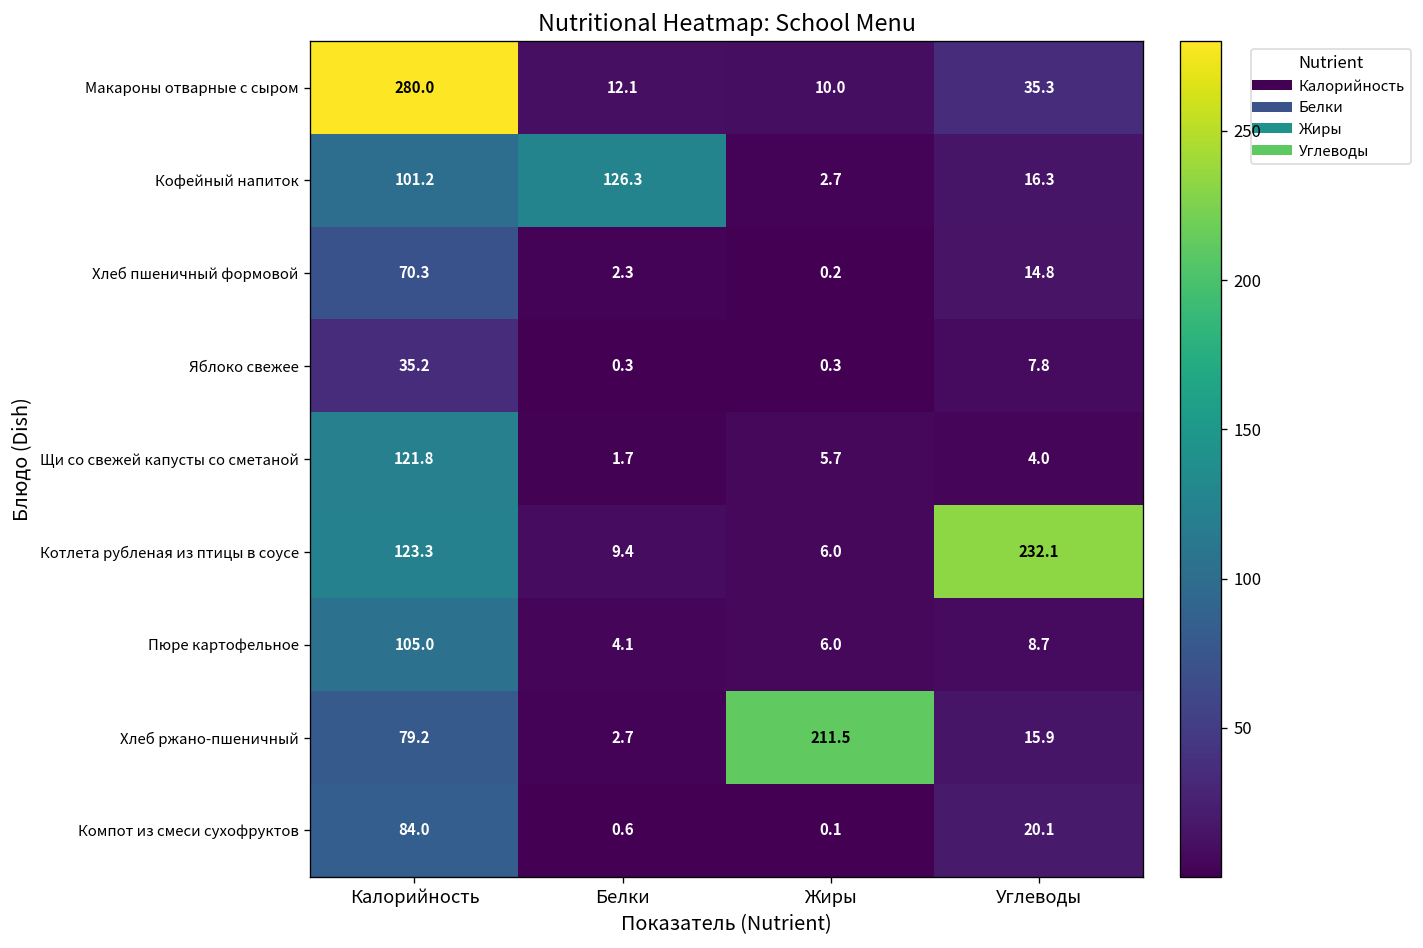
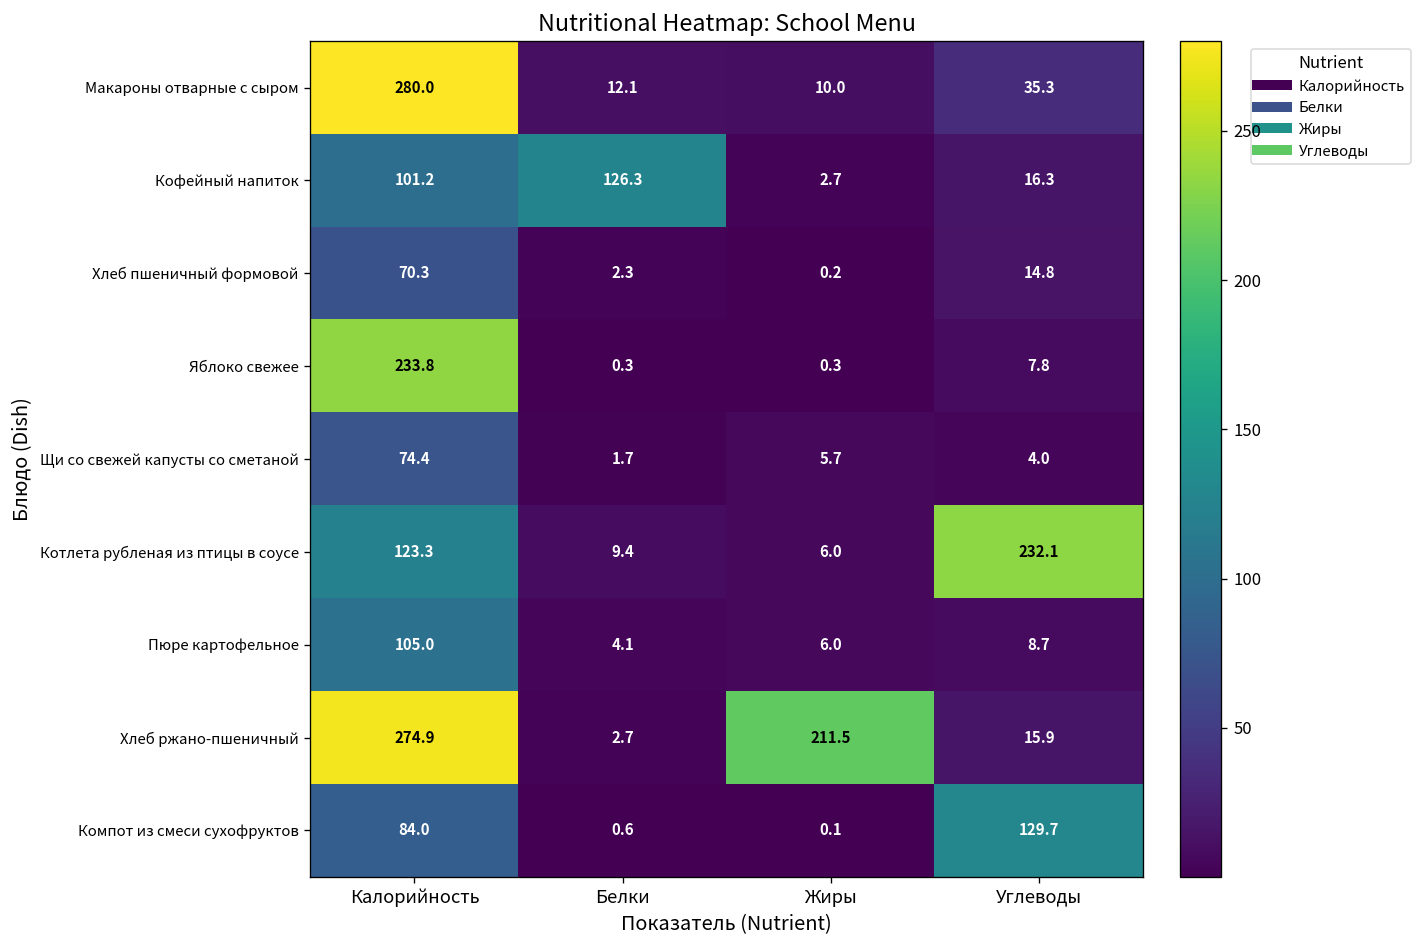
  {
    "Макароны отварные с сыром": {
      "Калорийность": 280.0,
      "Белки": 12.1,
      "Жиры": 10.0,
      "Углеводы": 35.3
    },
    "Кофейный напиток": {
      "Калорийность": 101.2,
      "Белки": 126.3,
      "Жиры": 2.7,
      "Углеводы": 16.3
    },
    "Хлеб пшеничный формовой": {
      "Калорийность": 70.3,
      "Белки": 2.3,
      "Жиры": 0.2,
      "Углеводы": 14.8
    },
    "Яблоко свежее": {
-     "Калорийность": 35.2,
+     "Калорийность": 233.8,
      "Белки": 0.3,
      "Жиры": 0.3,
      "Углеводы": 7.8
    },
    "Щи со свежей капусты со сметаной": {
-     "Калорийность": 121.8,
+     "Калорийность": 74.4,
      "Белки": 1.7,
      "Жиры": 5.7,
      "Углеводы": 4.0
    },
    "Котлета рубленая из птицы в соусе": {
      "Калорийность": 123.3,
      "Белки": 9.4,
      "Жиры": 6.0,
      "Углеводы": 232.1
    },
    "Пюре картофельное": {
      "Калорийность": 105.0,
      "Белки": 4.1,
      "Жиры": 6.0,
      "Углеводы": 8.7
    },
    "Хлеб ржано-пшеничный": {
-     "Калорийность": 79.2,
+     "Калорийность": 274.9,
      "Белки": 2.7,
      "Жиры": 211.5,
      "Углеводы": 15.9
    },
    "Компот из смеси сухофруктов": {
      "Калорийность": 84.0,
      "Белки": 0.6,
      "Жиры": 0.1,
-     "Углеводы": 20.1
+     "Углеводы": 129.7
    }
  }
